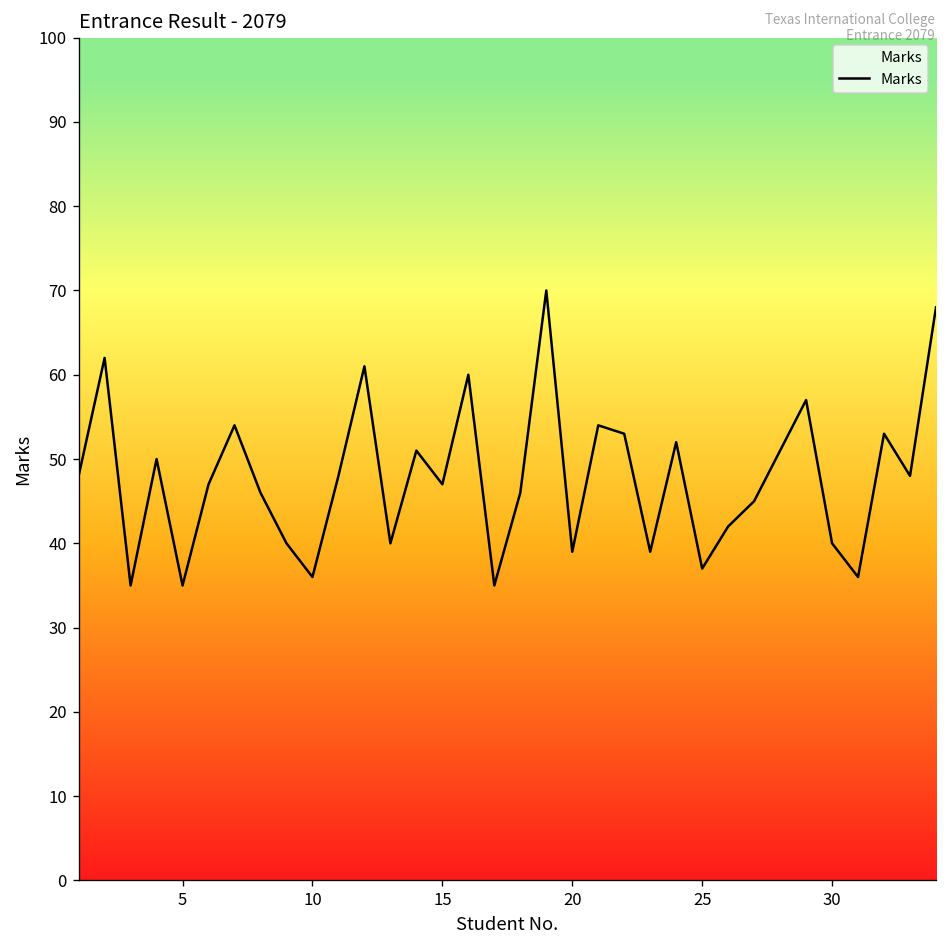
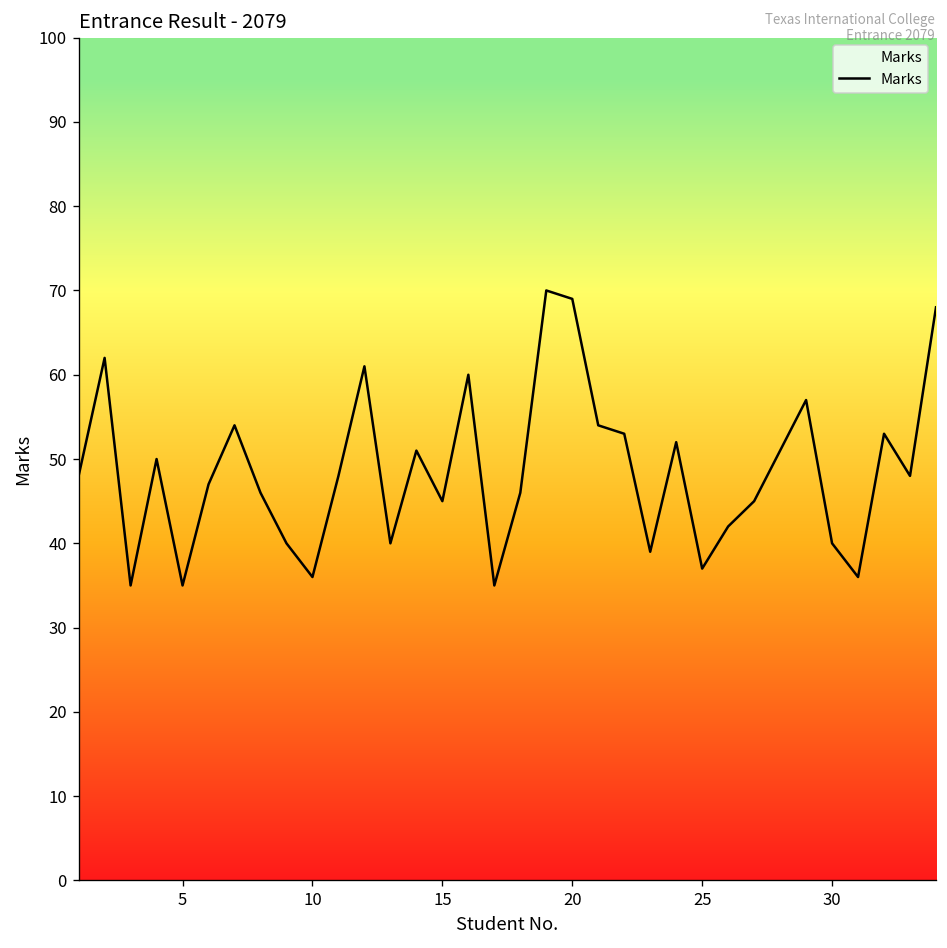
  {
    "5": 35,
    "10": 36,
-   "15": 47,
-   "20": 39,
+   "15": 45,
+   "20": 69,
    "25": 37,
    "30": 40
  }
